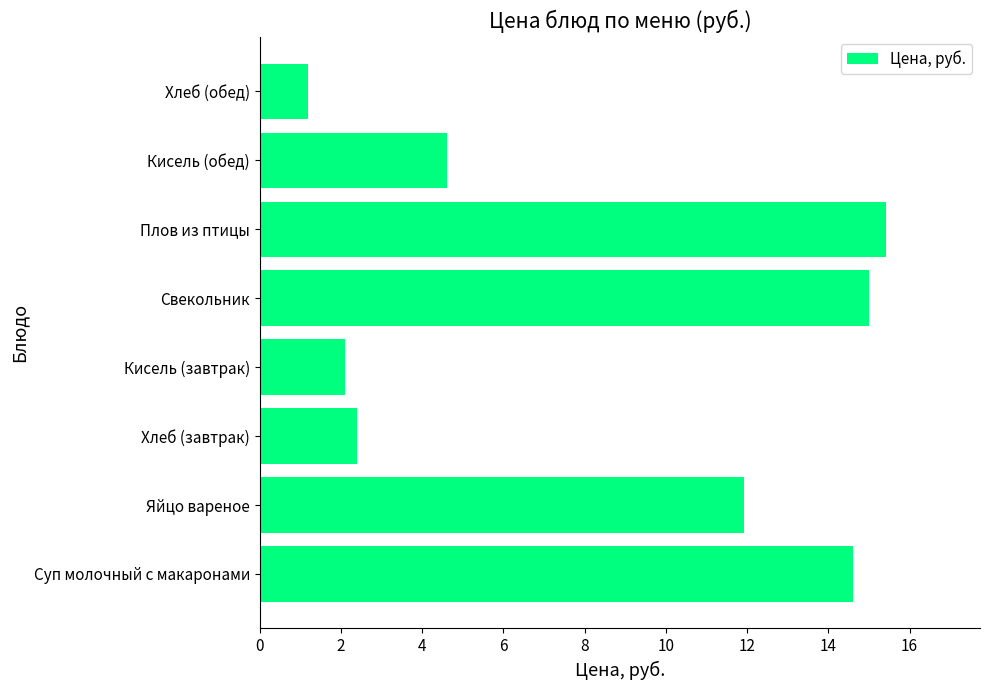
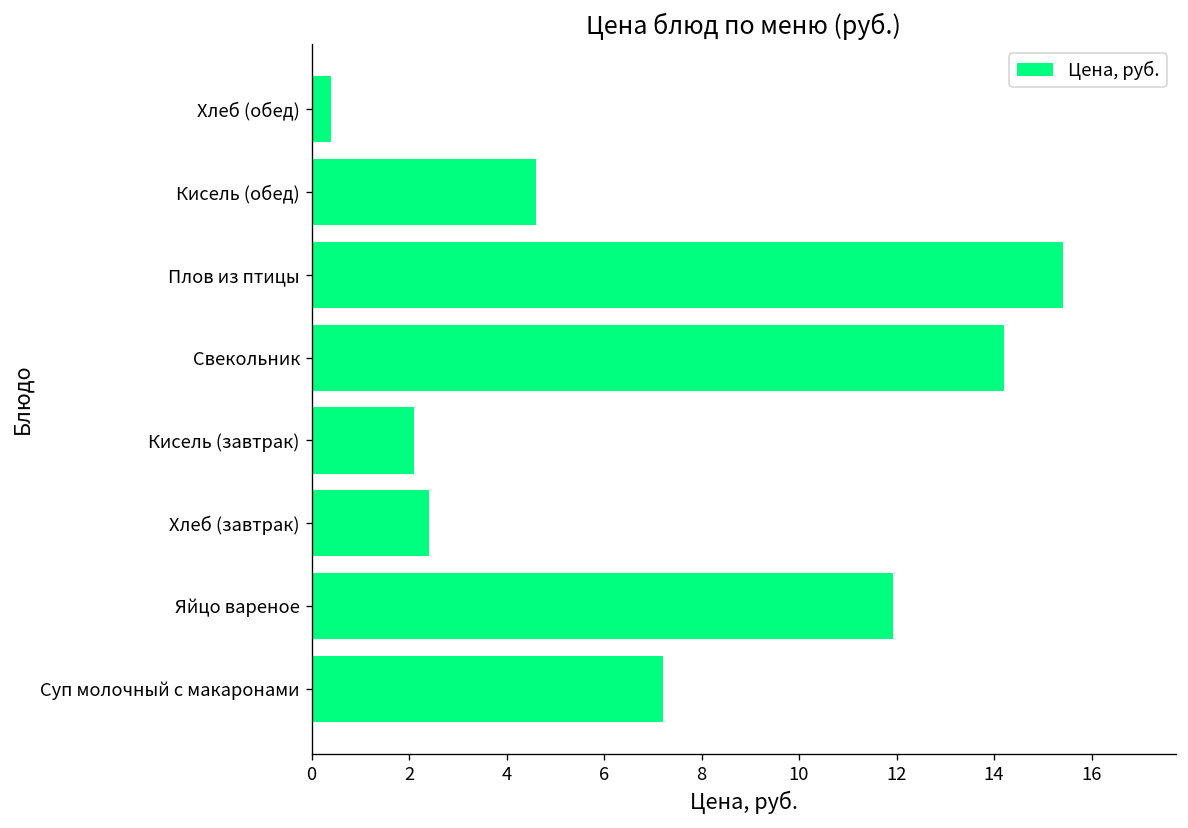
  {
-   "Хлеб (обед)": 1.2,
+   "Хлеб (обед)": 0.4,
    "Кисель (обед)": 4.6,
    "Плов из птицы": 15.4,
-   "Свекольник": 15.0,
+   "Свекольник": 14.2,
    "Кисель (завтрак)": 2.1,
    "Хлеб (завтрак)": 2.4,
    "Яйцо вареное": 11.9,
-   "Суп молочный с макаронами": 14.6
+   "Суп молочный с макаронами": 7.2
  }
